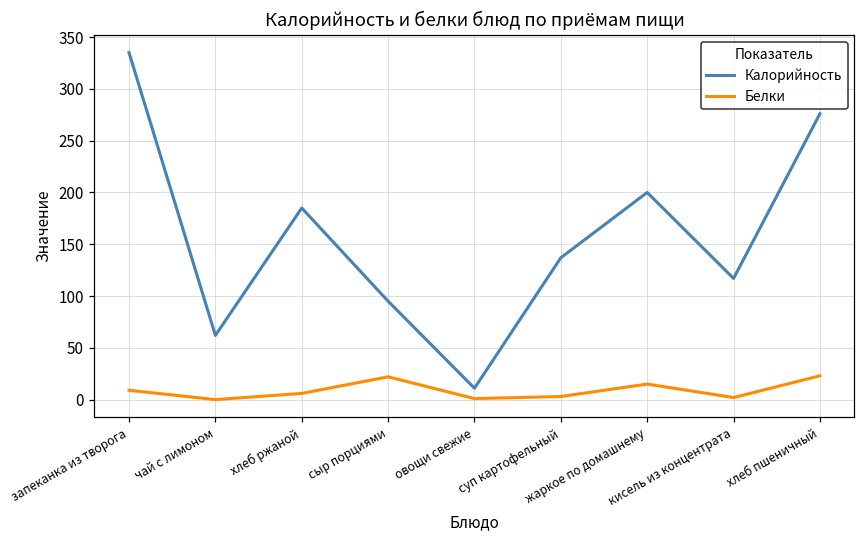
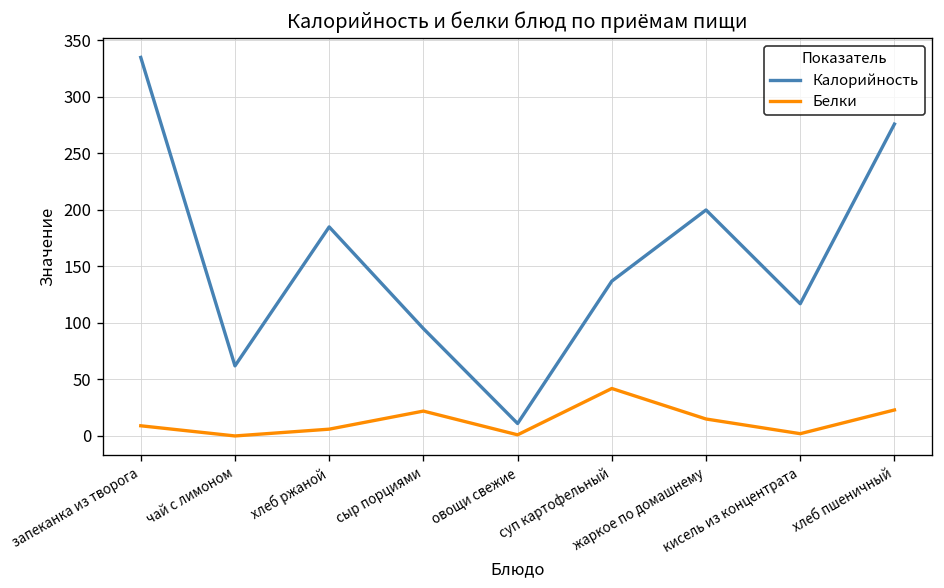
  {
    "Калорийность": {
      "запеканка из творога": 340,
      "чай с лимоном": 60,
      "хлеб ржаной": 190,
      "сыр порциями": 100,
      "овощи свежие": 10,
      "суп картофельный": 140,
      "жаркое по домашнему": 200,
      "кисель из концентрата": 120,
      "хлеб пшеничный": 280
    },
    "Белки": {
      "запеканка из творога": 10,
      "чай с лимоном": 0,
      "хлеб ржаной": 10,
      "сыр порциями": 20,
      "овощи свежие": 0,
-     "суп картофельный": 0,
+     "суп картофельный": 40,
      "жаркое по домашнему": 20,
      "кисель из концентрата": 0,
      "хлеб пшеничный": 20
    }
  }
